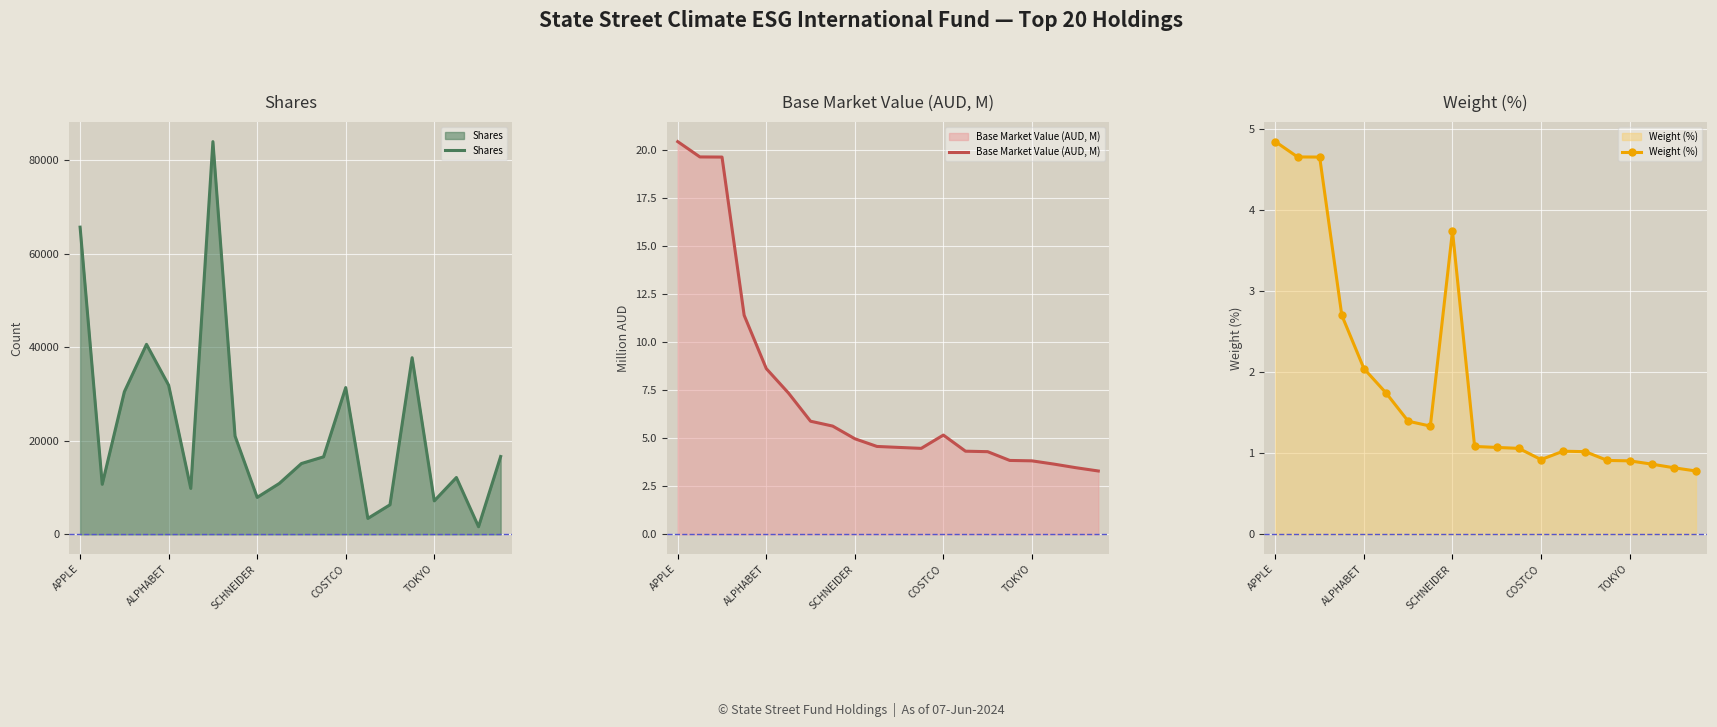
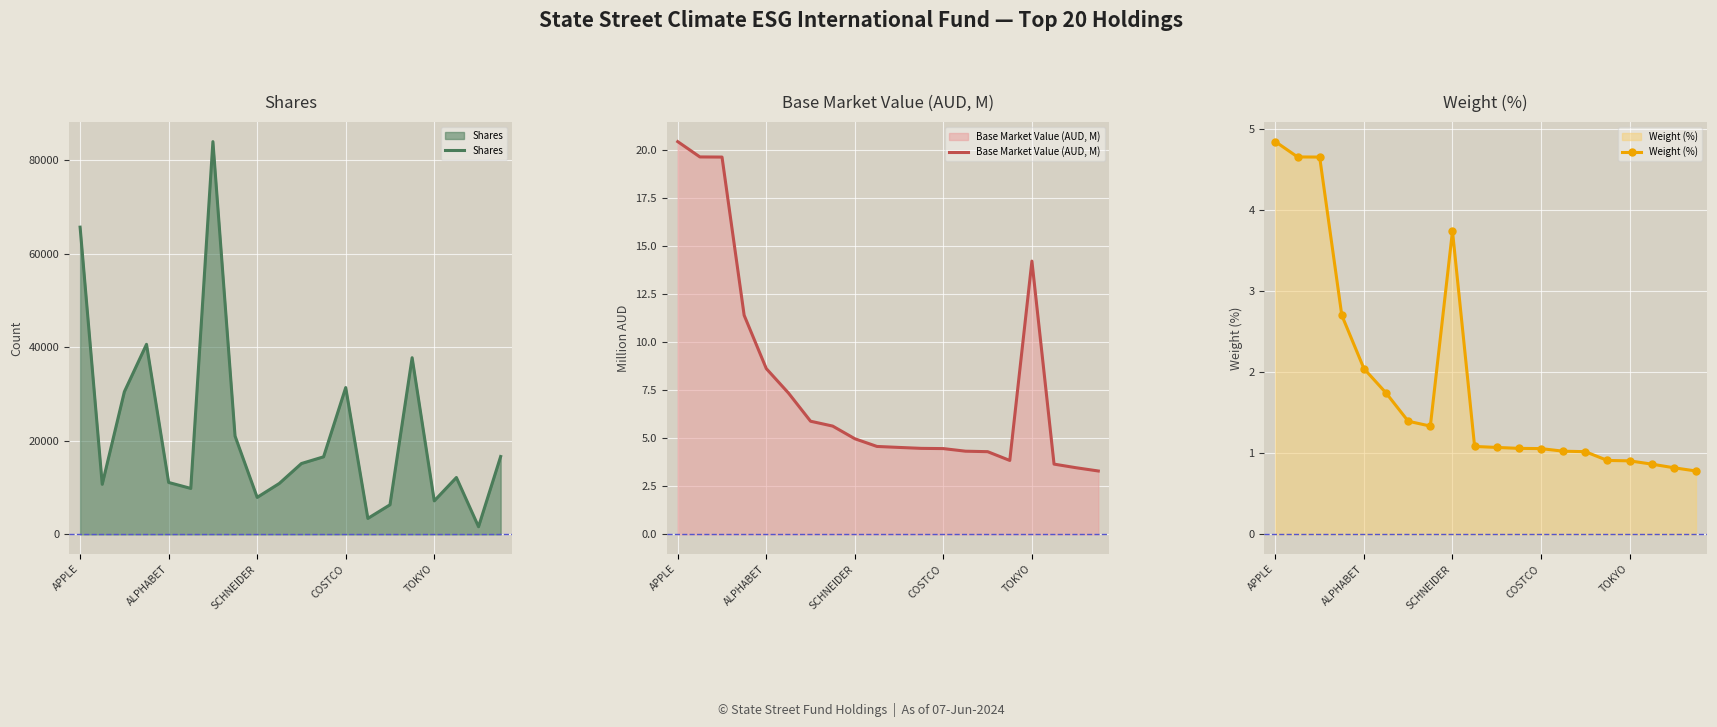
  {
    "Shares": {
      "APPLE": 66000,
-     "ALPHABET": 32000,
+     "ALPHABET": 11000,
      "SCHNEIDER": 8000,
      "COSTCO": 31000,
      "TOKYO": 7000
    },
    "Base Market Value (AUD, M)": {
      "APPLE": 20.4,
      "ALPHABET": 8.6,
      "SCHNEIDER": 5.0,
-     "COSTCO": 5.2,
-     "TOKYO": 3.8
+     "COSTCO": 4.5,
+     "TOKYO": 14.2
    },
    "Weight (%)": {
      "APPLE": 4.8,
      "ALPHABET": 2.0,
      "SCHNEIDER": 3.7,
-     "COSTCO": 0.9,
+     "COSTCO": 1.1,
      "TOKYO": 0.9
    }
  }
